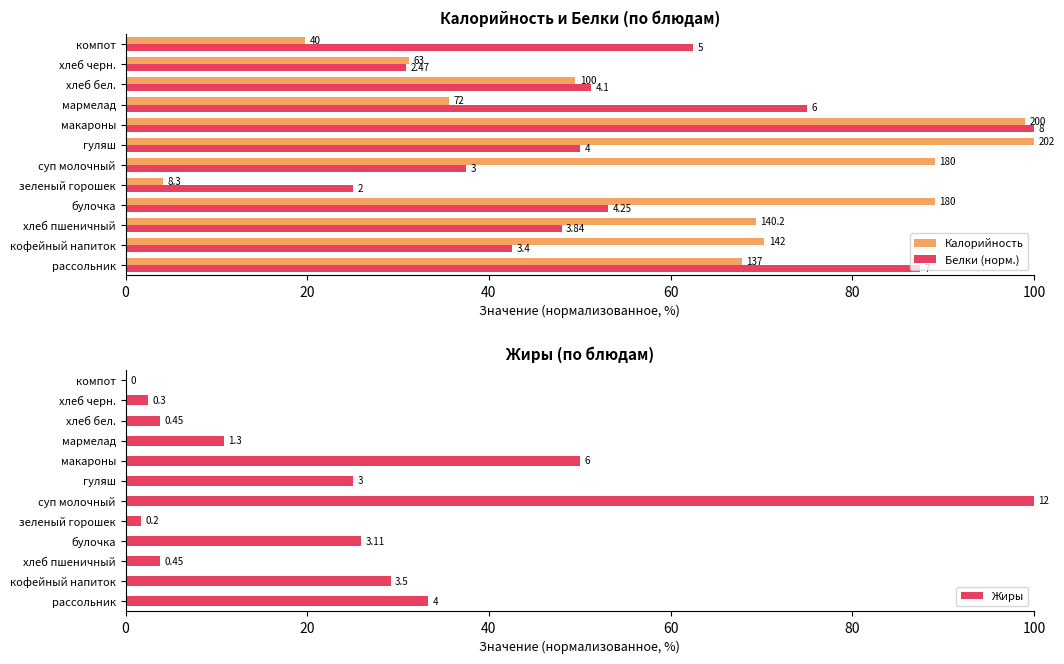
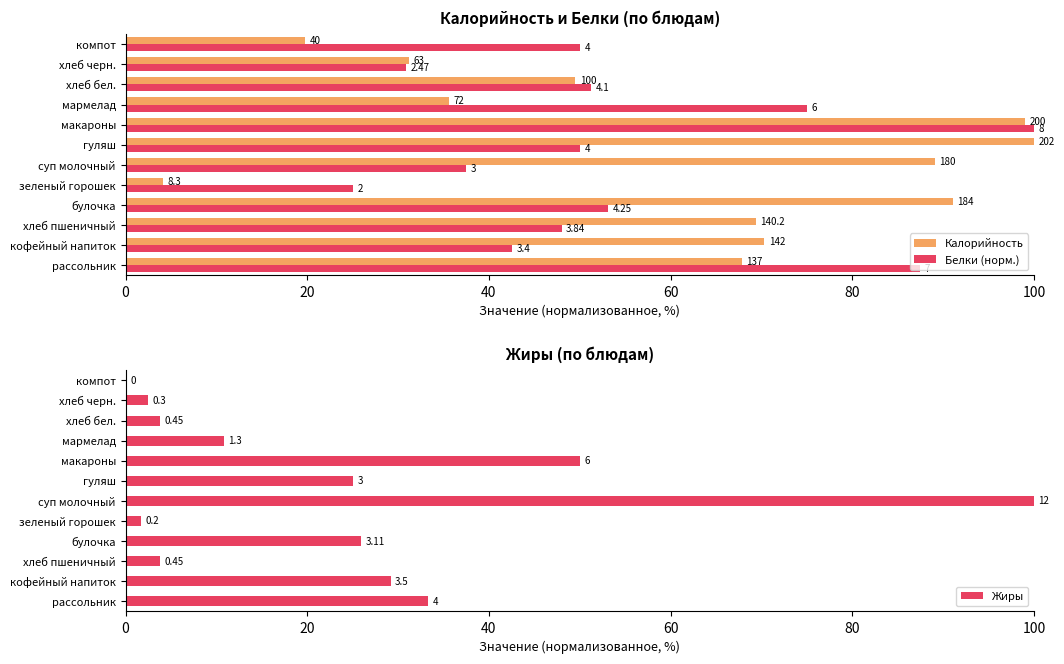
  {
    "Калорийность и Белки (по блюдам)": {
      "Калорийность": {
-       "булочка": 180
+       "булочка": 184
      },
      "Белки (норм.)": {
-       "компот": 5
+       "компот": 4
      }
    },
    "Жиры (по блюдам)": {
      "компот": 0
    }
  }
